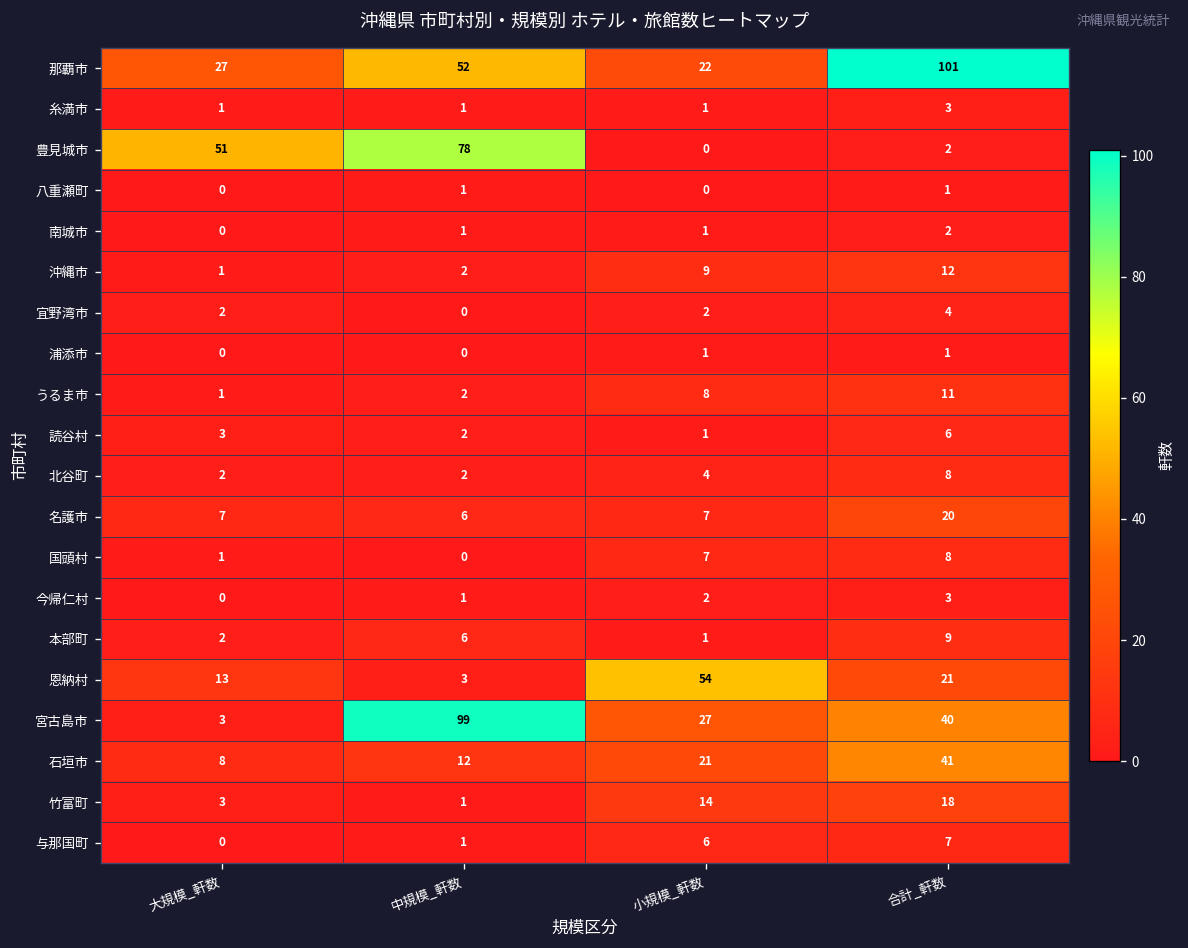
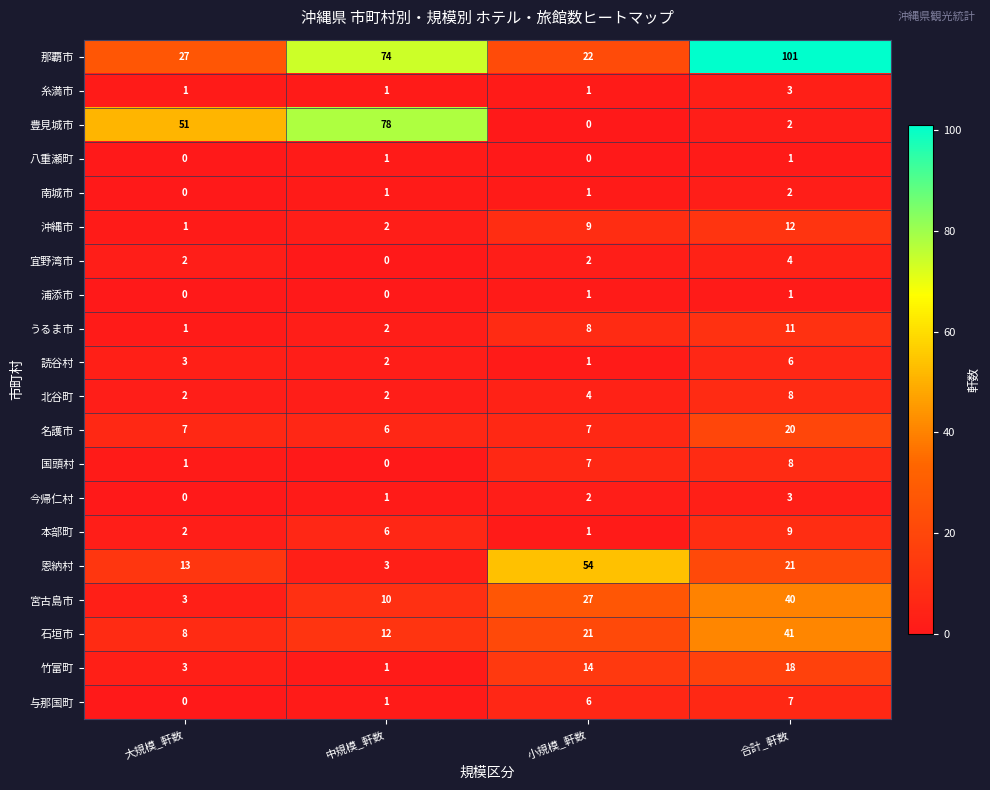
  {
    "那覇市": {
      "大規模_軒数": 27,
-     "中規模_軒数": 52,
+     "中規模_軒数": 74,
      "小規模_軒数": 22,
      "合計_軒数": 101
    },
    "糸満市": {
      "大規模_軒数": 1,
      "中規模_軒数": 1,
      "小規模_軒数": 1,
      "合計_軒数": 3
    },
    "豊見城市": {
      "大規模_軒数": 51,
      "中規模_軒数": 78,
      "小規模_軒数": 0,
      "合計_軒数": 2
    },
    "八重瀬町": {
      "大規模_軒数": 0,
      "中規模_軒数": 1,
      "小規模_軒数": 0,
      "合計_軒数": 1
    },
    "南城市": {
      "大規模_軒数": 0,
      "中規模_軒数": 1,
      "小規模_軒数": 1,
      "合計_軒数": 2
    },
    "沖縄市": {
      "大規模_軒数": 1,
      "中規模_軒数": 2,
      "小規模_軒数": 9,
      "合計_軒数": 12
    },
    "宜野湾市": {
      "大規模_軒数": 2,
      "中規模_軒数": 0,
      "小規模_軒数": 2,
      "合計_軒数": 4
    },
    "浦添市": {
      "大規模_軒数": 0,
      "中規模_軒数": 0,
      "小規模_軒数": 1,
      "合計_軒数": 1
    },
    "うるま市": {
      "大規模_軒数": 1,
      "中規模_軒数": 2,
      "小規模_軒数": 8,
      "合計_軒数": 11
    },
    "読谷村": {
      "大規模_軒数": 3,
      "中規模_軒数": 2,
      "小規模_軒数": 1,
      "合計_軒数": 6
    },
    "北谷町": {
      "大規模_軒数": 2,
      "中規模_軒数": 2,
      "小規模_軒数": 4,
      "合計_軒数": 8
    },
    "名護市": {
      "大規模_軒数": 7,
      "中規模_軒数": 6,
      "小規模_軒数": 7,
      "合計_軒数": 20
    },
    "国頭村": {
      "大規模_軒数": 1,
      "中規模_軒数": 0,
      "小規模_軒数": 7,
      "合計_軒数": 8
    },
    "今帰仁村": {
      "大規模_軒数": 0,
      "中規模_軒数": 1,
      "小規模_軒数": 2,
      "合計_軒数": 3
    },
    "本部町": {
      "大規模_軒数": 2,
      "中規模_軒数": 6,
      "小規模_軒数": 1,
      "合計_軒数": 9
    },
    "恩納村": {
      "大規模_軒数": 13,
      "中規模_軒数": 3,
      "小規模_軒数": 54,
      "合計_軒数": 21
    },
    "宮古島市": {
      "大規模_軒数": 3,
-     "中規模_軒数": 99,
+     "中規模_軒数": 10,
      "小規模_軒数": 27,
      "合計_軒数": 40
    },
    "石垣市": {
      "大規模_軒数": 8,
      "中規模_軒数": 12,
      "小規模_軒数": 21,
      "合計_軒数": 41
    },
    "竹富町": {
      "大規模_軒数": 3,
      "中規模_軒数": 1,
      "小規模_軒数": 14,
      "合計_軒数": 18
    },
    "与那国町": {
      "大規模_軒数": 0,
      "中規模_軒数": 1,
      "小規模_軒数": 6,
      "合計_軒数": 7
    }
  }
